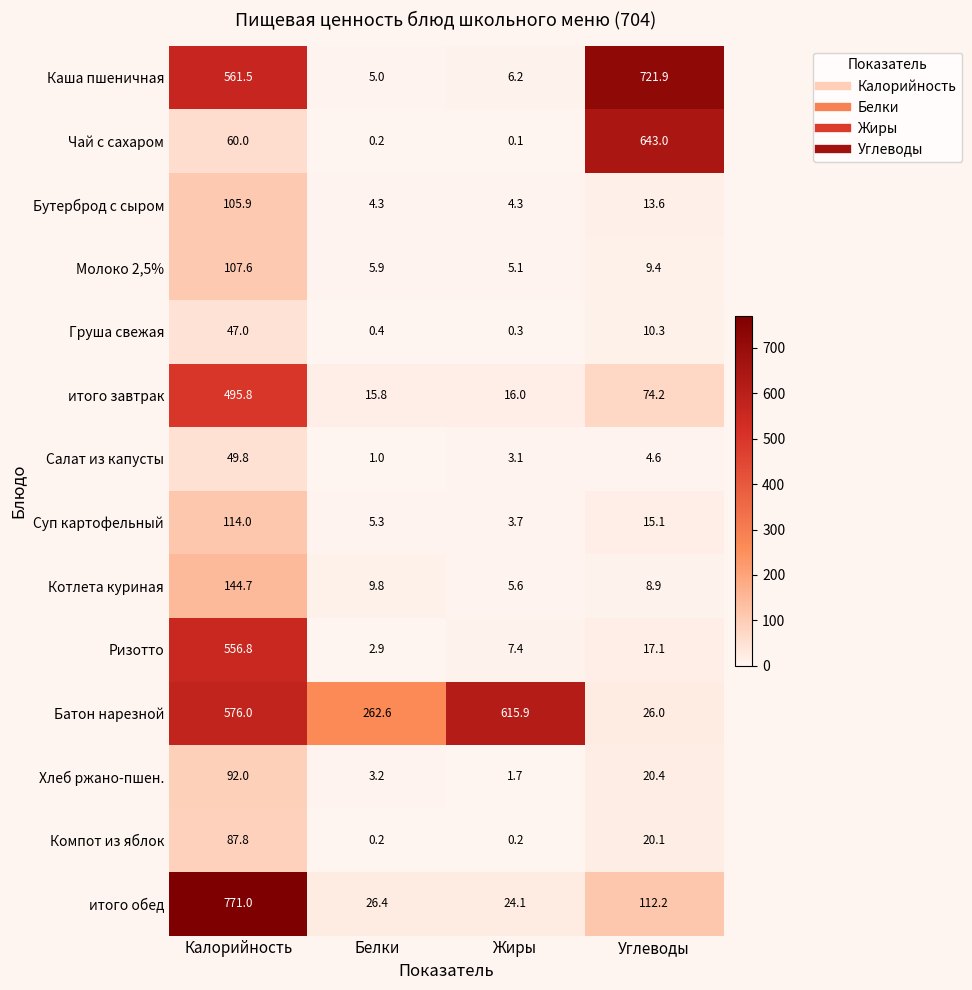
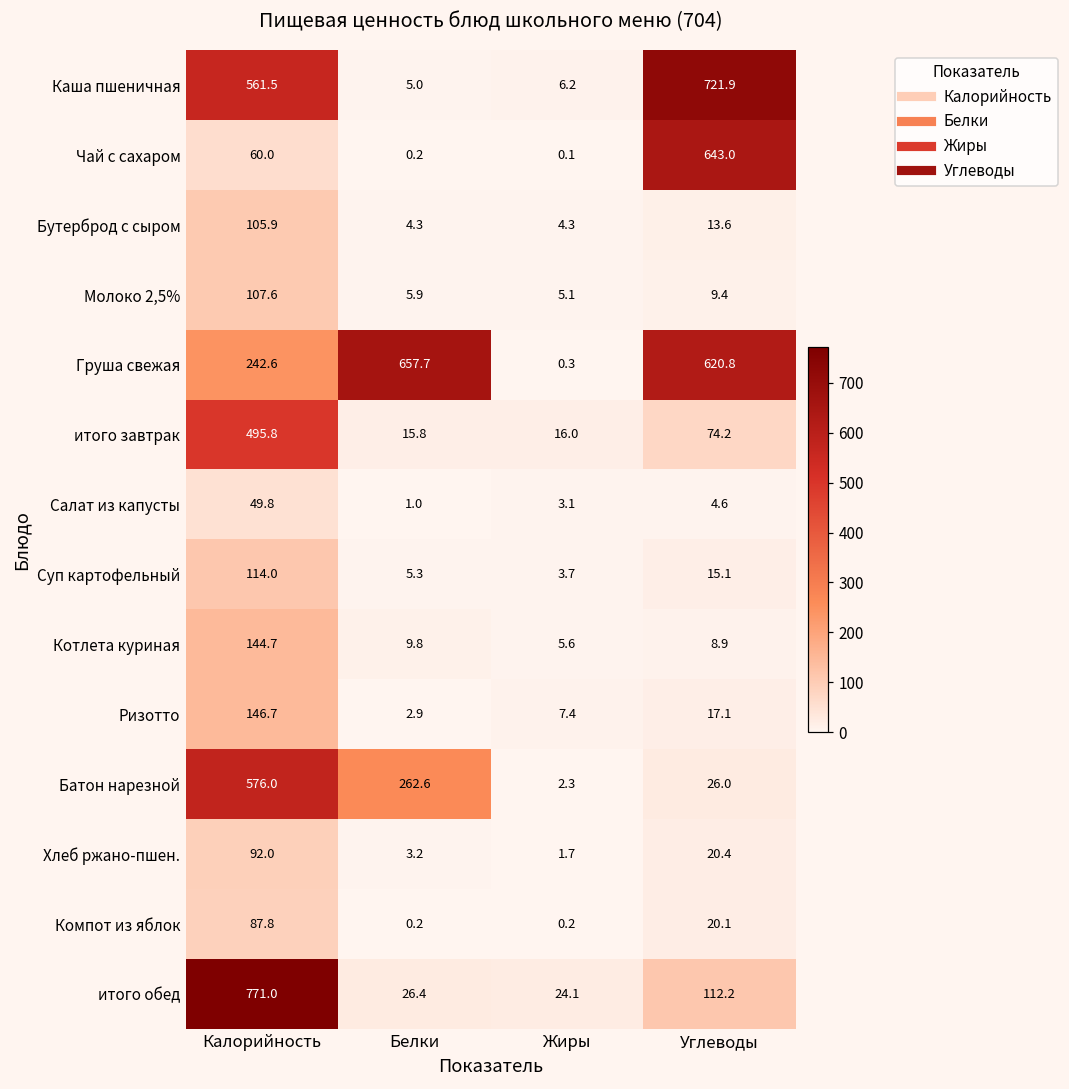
  {
    "Каша пшеничная": {
      "Калорийность": 561.5,
      "Белки": 5.0,
      "Жиры": 6.2,
      "Углеводы": 721.9
    },
    "Чай с сахаром": {
      "Калорийность": 60.0,
      "Белки": 0.2,
      "Жиры": 0.1,
      "Углеводы": 643.0
    },
    "Бутерброд с сыром": {
      "Калорийность": 105.9,
      "Белки": 4.3,
      "Жиры": 4.3,
      "Углеводы": 13.6
    },
    "Молоко 2,5%": {
      "Калорийность": 107.6,
      "Белки": 5.9,
      "Жиры": 5.1,
      "Углеводы": 9.4
    },
    "Груша свежая": {
-     "Калорийность": 47.0,
-     "Белки": 0.4,
+     "Калорийность": 242.6,
+     "Белки": 657.7,
      "Жиры": 0.3,
-     "Углеводы": 10.3
+     "Углеводы": 620.8
    },
    "итого завтрак": {
      "Калорийность": 495.8,
      "Белки": 15.8,
      "Жиры": 16.0,
      "Углеводы": 74.2
    },
    "Салат из капусты": {
      "Калорийность": 49.8,
      "Белки": 1.0,
      "Жиры": 3.1,
      "Углеводы": 4.6
    },
    "Суп картофельный": {
      "Калорийность": 114.0,
      "Белки": 5.3,
      "Жиры": 3.7,
      "Углеводы": 15.1
    },
    "Котлета куриная": {
      "Калорийность": 144.7,
      "Белки": 9.8,
      "Жиры": 5.6,
      "Углеводы": 8.9
    },
    "Ризотто": {
-     "Калорийность": 556.8,
+     "Калорийность": 146.7,
      "Белки": 2.9,
      "Жиры": 7.4,
      "Углеводы": 17.1
    },
    "Батон нарезной": {
      "Калорийность": 576.0,
      "Белки": 262.6,
-     "Жиры": 615.9,
+     "Жиры": 2.3,
      "Углеводы": 26.0
    },
    "Хлеб ржано-пшен.": {
      "Калорийность": 92.0,
      "Белки": 3.2,
      "Жиры": 1.7,
      "Углеводы": 20.4
    },
    "Компот из яблок": {
      "Калорийность": 87.8,
      "Белки": 0.2,
      "Жиры": 0.2,
      "Углеводы": 20.1
    },
    "итого обед": {
      "Калорийность": 771.0,
      "Белки": 26.4,
      "Жиры": 24.1,
      "Углеводы": 112.2
    }
  }
